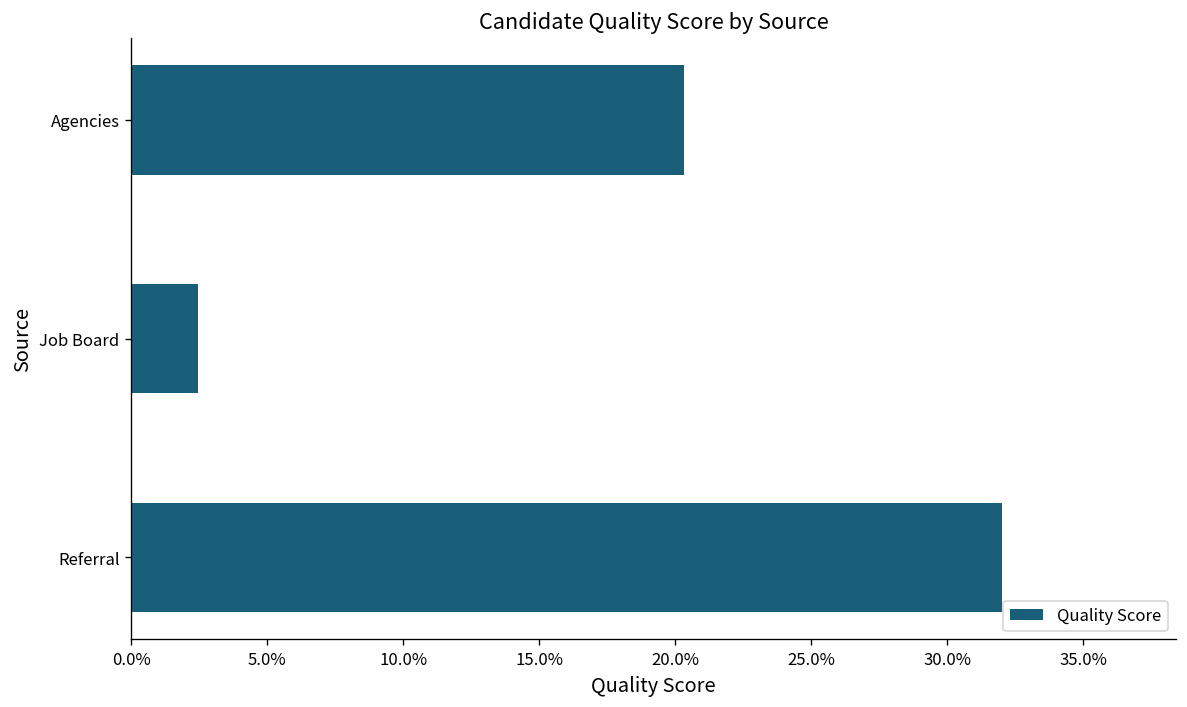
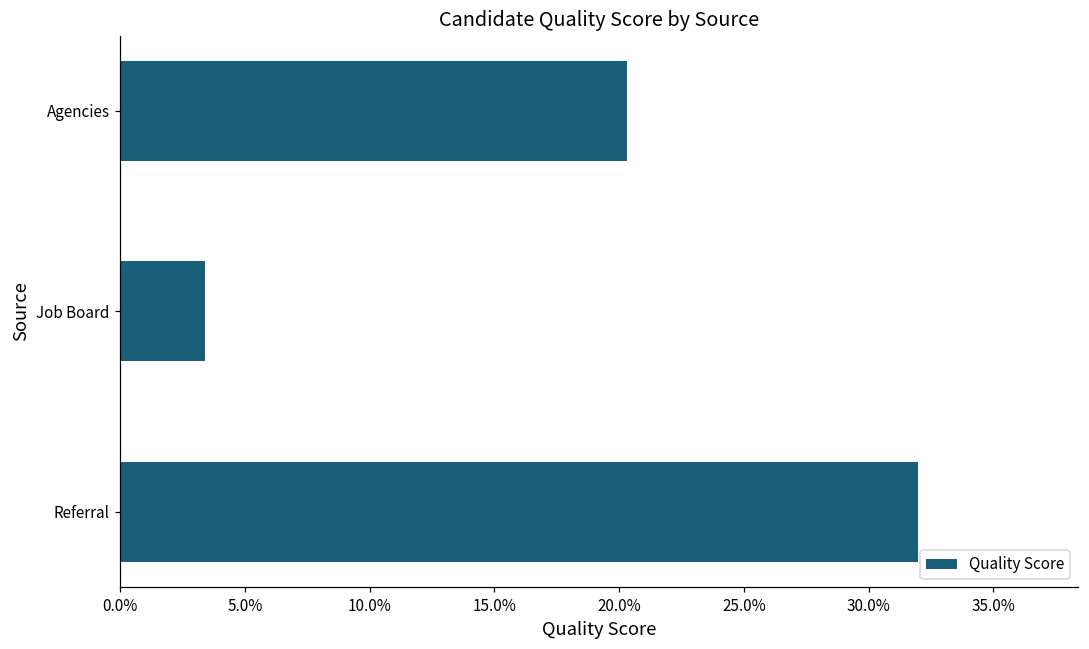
  {
    "Agencies": "20.3%",
-   "Job Board": "2.5%",
+   "Job Board": "3.4%",
    "Referral": "32.0%"
  }
